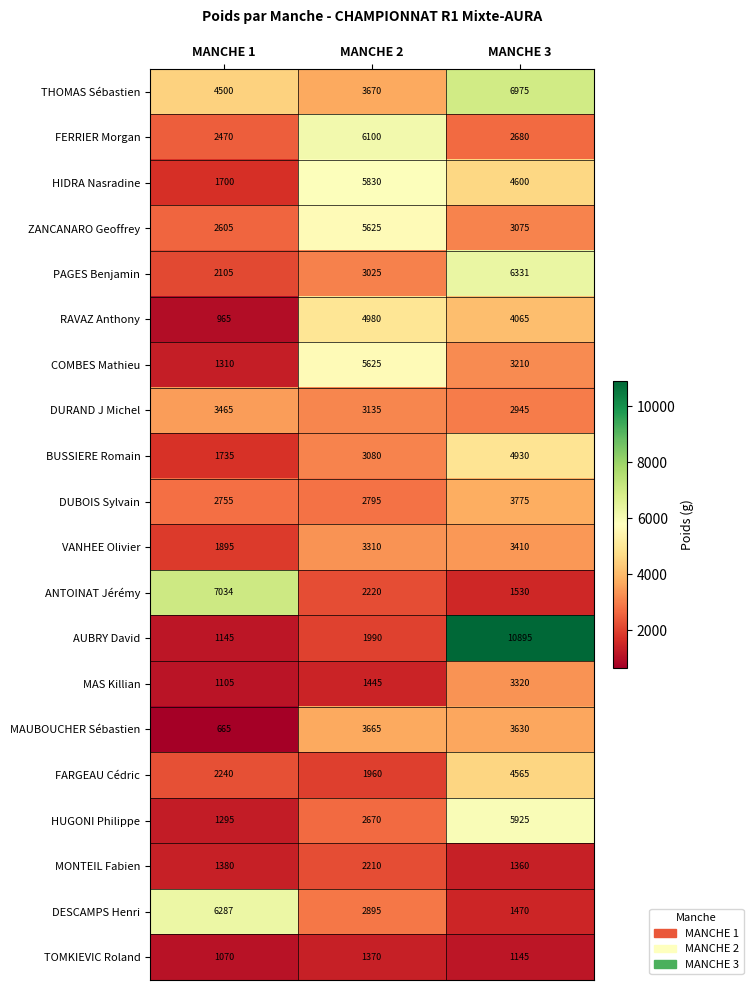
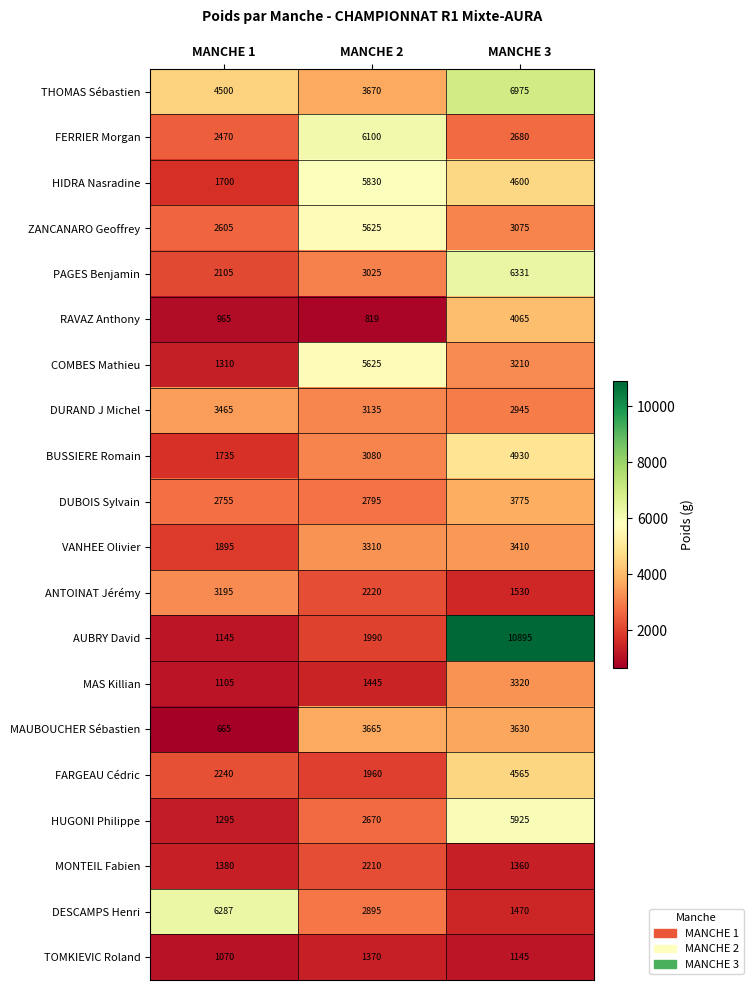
  {
    "THOMAS Sébastien": {
      "MANCHE 1": 4500,
      "MANCHE 2": 3670,
      "MANCHE 3": 6975
    },
    "FERRIER Morgan": {
      "MANCHE 1": 2470,
      "MANCHE 2": 6100,
      "MANCHE 3": 2680
    },
    "HIDRA Nasradine": {
      "MANCHE 1": 1700,
      "MANCHE 2": 5830,
      "MANCHE 3": 4600
    },
    "ZANCANARO Geoffrey": {
      "MANCHE 1": 2605,
      "MANCHE 2": 5625,
      "MANCHE 3": 3075
    },
    "PAGES Benjamin": {
      "MANCHE 1": 2105,
      "MANCHE 2": 3025,
      "MANCHE 3": 6331
    },
    "RAVAZ Anthony": {
      "MANCHE 1": 965,
-     "MANCHE 2": 4980,
+     "MANCHE 2": 819,
      "MANCHE 3": 4065
    },
    "COMBES Mathieu": {
      "MANCHE 1": 1310,
      "MANCHE 2": 5625,
      "MANCHE 3": 3210
    },
    "DURAND J Michel": {
      "MANCHE 1": 3465,
      "MANCHE 2": 3135,
      "MANCHE 3": 2945
    },
    "BUSSIERE Romain": {
      "MANCHE 1": 1735,
      "MANCHE 2": 3080,
      "MANCHE 3": 4930
    },
    "DUBOIS Sylvain": {
      "MANCHE 1": 2755,
      "MANCHE 2": 2795,
      "MANCHE 3": 3775
    },
    "VANHEE Olivier": {
      "MANCHE 1": 1895,
      "MANCHE 2": 3310,
      "MANCHE 3": 3410
    },
    "ANTOINAT Jérémy": {
-     "MANCHE 1": 7034,
+     "MANCHE 1": 3195,
      "MANCHE 2": 2220,
      "MANCHE 3": 1530
    },
    "AUBRY David": {
      "MANCHE 1": 1145,
      "MANCHE 2": 1990,
      "MANCHE 3": 10895
    },
    "MAS Killian": {
      "MANCHE 1": 1105,
      "MANCHE 2": 1445,
      "MANCHE 3": 3320
    },
    "MAUBOUCHER Sébastien": {
      "MANCHE 1": 665,
      "MANCHE 2": 3665,
      "MANCHE 3": 3630
    },
    "FARGEAU Cédric": {
      "MANCHE 1": 2240,
      "MANCHE 2": 1960,
      "MANCHE 3": 4565
    },
    "HUGONI Philippe": {
      "MANCHE 1": 1295,
      "MANCHE 2": 2670,
      "MANCHE 3": 5925
    },
    "MONTEIL Fabien": {
      "MANCHE 1": 1380,
      "MANCHE 2": 2210,
      "MANCHE 3": 1360
    },
    "DESCAMPS Henri": {
      "MANCHE 1": 6287,
      "MANCHE 2": 2895,
      "MANCHE 3": 1470
    },
    "TOMKIEVIC Roland": {
      "MANCHE 1": 1070,
      "MANCHE 2": 1370,
      "MANCHE 3": 1145
    }
  }
